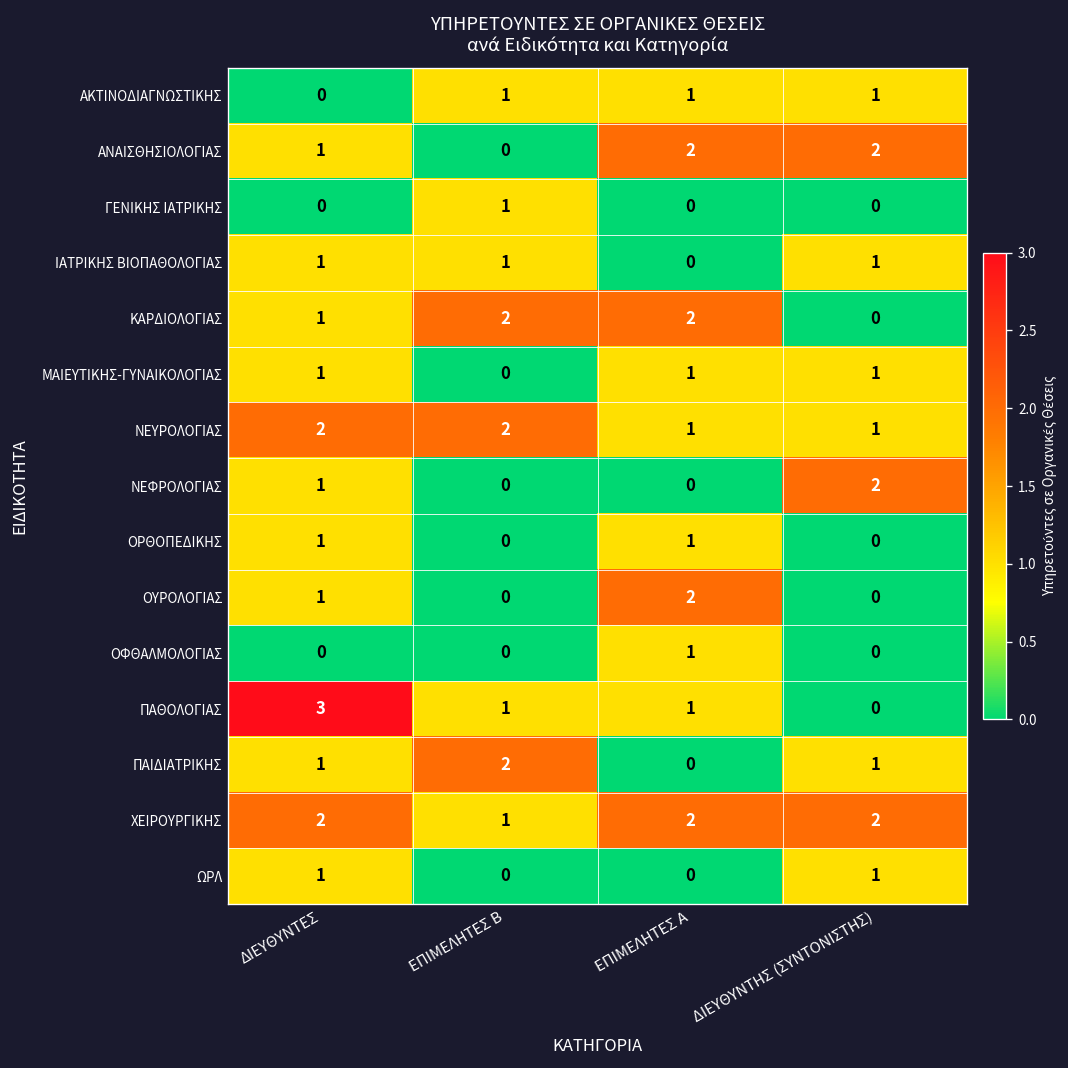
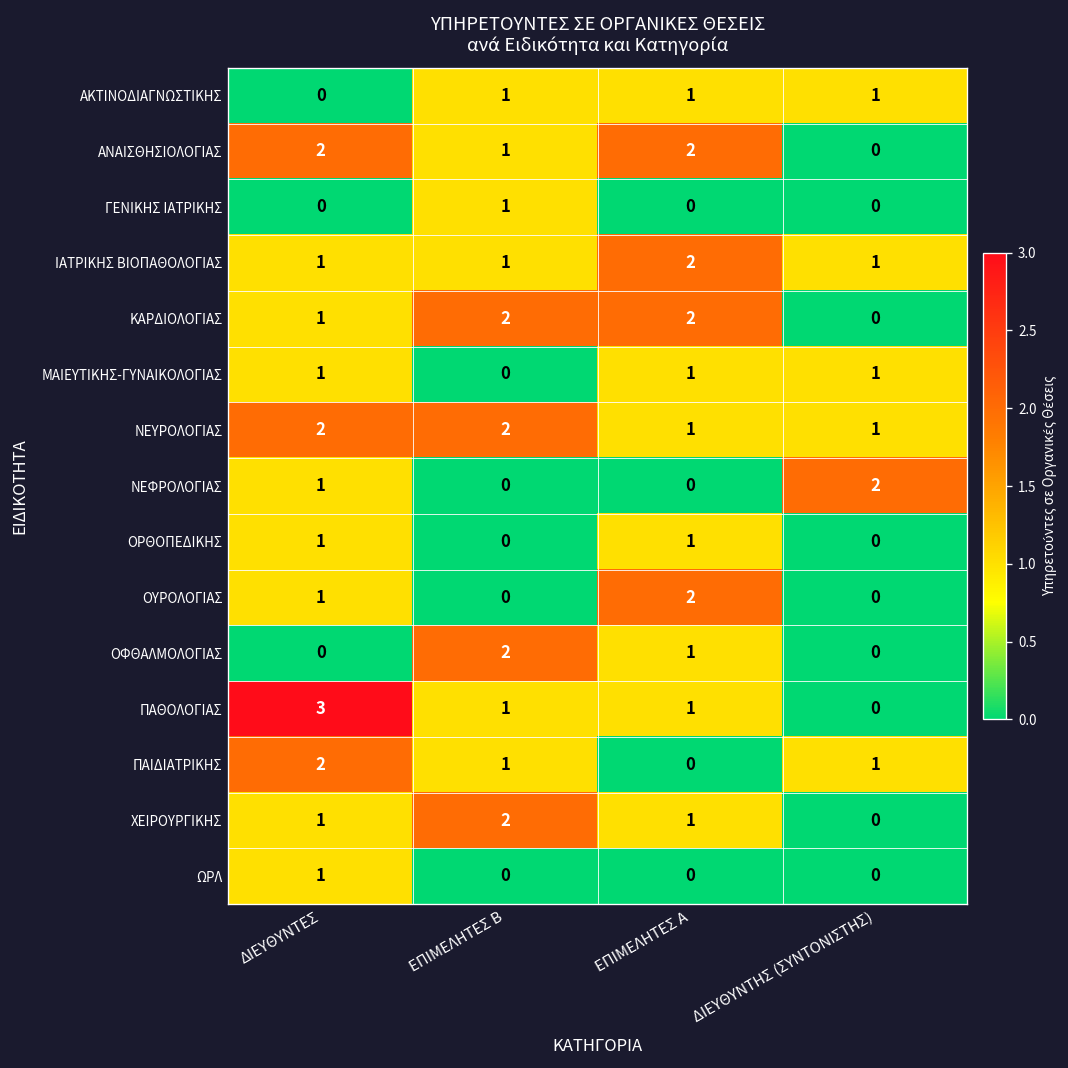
  {
    "ΑΚΤΙΝΟΔΙΑΓΝΩΣΤΙΚΗΣ": {
      "ΔΙΕΥΘΥΝΤΕΣ": 0,
      "ΕΠΙΜΕΛΗΤΕΣ Β": 1,
      "ΕΠΙΜΕΛΗΤΕΣ Α": 1,
      "ΔΙΕΥΘΥΝΤΗΣ (ΣΥΝΤΟΝΙΣΤΗΣ)": 1
    },
    "ΑΝΑΙΣΘΗΣΙΟΛΟΓΙΑΣ": {
-     "ΔΙΕΥΘΥΝΤΕΣ": 1,
-     "ΕΠΙΜΕΛΗΤΕΣ Β": 0,
+     "ΔΙΕΥΘΥΝΤΕΣ": 2,
+     "ΕΠΙΜΕΛΗΤΕΣ Β": 1,
      "ΕΠΙΜΕΛΗΤΕΣ Α": 2,
-     "ΔΙΕΥΘΥΝΤΗΣ (ΣΥΝΤΟΝΙΣΤΗΣ)": 2
+     "ΔΙΕΥΘΥΝΤΗΣ (ΣΥΝΤΟΝΙΣΤΗΣ)": 0
    },
    "ΓΕΝΙΚΗΣ ΙΑΤΡΙΚΗΣ": {
      "ΔΙΕΥΘΥΝΤΕΣ": 0,
      "ΕΠΙΜΕΛΗΤΕΣ Β": 1,
      "ΕΠΙΜΕΛΗΤΕΣ Α": 0,
      "ΔΙΕΥΘΥΝΤΗΣ (ΣΥΝΤΟΝΙΣΤΗΣ)": 0
    },
    "ΙΑΤΡΙΚΗΣ ΒΙΟΠΑΘΟΛΟΓΙΑΣ": {
      "ΔΙΕΥΘΥΝΤΕΣ": 1,
      "ΕΠΙΜΕΛΗΤΕΣ Β": 1,
-     "ΕΠΙΜΕΛΗΤΕΣ Α": 0,
+     "ΕΠΙΜΕΛΗΤΕΣ Α": 2,
      "ΔΙΕΥΘΥΝΤΗΣ (ΣΥΝΤΟΝΙΣΤΗΣ)": 1
    },
    "ΚΑΡΔΙΟΛΟΓΙΑΣ": {
      "ΔΙΕΥΘΥΝΤΕΣ": 1,
      "ΕΠΙΜΕΛΗΤΕΣ Β": 2,
      "ΕΠΙΜΕΛΗΤΕΣ Α": 2,
      "ΔΙΕΥΘΥΝΤΗΣ (ΣΥΝΤΟΝΙΣΤΗΣ)": 0
    },
    "ΜΑΙΕΥΤΙΚΗΣ-ΓΥΝΑΙΚΟΛΟΓΙΑΣ": {
      "ΔΙΕΥΘΥΝΤΕΣ": 1,
      "ΕΠΙΜΕΛΗΤΕΣ Β": 0,
      "ΕΠΙΜΕΛΗΤΕΣ Α": 1,
      "ΔΙΕΥΘΥΝΤΗΣ (ΣΥΝΤΟΝΙΣΤΗΣ)": 1
    },
    "ΝΕΥΡΟΛΟΓΙΑΣ": {
      "ΔΙΕΥΘΥΝΤΕΣ": 2,
      "ΕΠΙΜΕΛΗΤΕΣ Β": 2,
      "ΕΠΙΜΕΛΗΤΕΣ Α": 1,
      "ΔΙΕΥΘΥΝΤΗΣ (ΣΥΝΤΟΝΙΣΤΗΣ)": 1
    },
    "ΝΕΦΡΟΛΟΓΙΑΣ": {
      "ΔΙΕΥΘΥΝΤΕΣ": 1,
      "ΕΠΙΜΕΛΗΤΕΣ Β": 0,
      "ΕΠΙΜΕΛΗΤΕΣ Α": 0,
      "ΔΙΕΥΘΥΝΤΗΣ (ΣΥΝΤΟΝΙΣΤΗΣ)": 2
    },
    "ΟΡΘΟΠΕΔΙΚΗΣ": {
      "ΔΙΕΥΘΥΝΤΕΣ": 1,
      "ΕΠΙΜΕΛΗΤΕΣ Β": 0,
      "ΕΠΙΜΕΛΗΤΕΣ Α": 1,
      "ΔΙΕΥΘΥΝΤΗΣ (ΣΥΝΤΟΝΙΣΤΗΣ)": 0
    },
    "ΟΥΡΟΛΟΓΙΑΣ": {
      "ΔΙΕΥΘΥΝΤΕΣ": 1,
      "ΕΠΙΜΕΛΗΤΕΣ Β": 0,
      "ΕΠΙΜΕΛΗΤΕΣ Α": 2,
      "ΔΙΕΥΘΥΝΤΗΣ (ΣΥΝΤΟΝΙΣΤΗΣ)": 0
    },
    "ΟΦΘΑΛΜΟΛΟΓΙΑΣ": {
      "ΔΙΕΥΘΥΝΤΕΣ": 0,
-     "ΕΠΙΜΕΛΗΤΕΣ Β": 0,
+     "ΕΠΙΜΕΛΗΤΕΣ Β": 2,
      "ΕΠΙΜΕΛΗΤΕΣ Α": 1,
      "ΔΙΕΥΘΥΝΤΗΣ (ΣΥΝΤΟΝΙΣΤΗΣ)": 0
    },
    "ΠΑΘΟΛΟΓΙΑΣ": {
      "ΔΙΕΥΘΥΝΤΕΣ": 3,
      "ΕΠΙΜΕΛΗΤΕΣ Β": 1,
      "ΕΠΙΜΕΛΗΤΕΣ Α": 1,
      "ΔΙΕΥΘΥΝΤΗΣ (ΣΥΝΤΟΝΙΣΤΗΣ)": 0
    },
    "ΠΑΙΔΙΑΤΡΙΚΗΣ": {
-     "ΔΙΕΥΘΥΝΤΕΣ": 1,
-     "ΕΠΙΜΕΛΗΤΕΣ Β": 2,
+     "ΔΙΕΥΘΥΝΤΕΣ": 2,
+     "ΕΠΙΜΕΛΗΤΕΣ Β": 1,
      "ΕΠΙΜΕΛΗΤΕΣ Α": 0,
      "ΔΙΕΥΘΥΝΤΗΣ (ΣΥΝΤΟΝΙΣΤΗΣ)": 1
    },
    "ΧΕΙΡΟΥΡΓΙΚΗΣ": {
-     "ΔΙΕΥΘΥΝΤΕΣ": 2,
-     "ΕΠΙΜΕΛΗΤΕΣ Β": 1,
-     "ΕΠΙΜΕΛΗΤΕΣ Α": 2,
-     "ΔΙΕΥΘΥΝΤΗΣ (ΣΥΝΤΟΝΙΣΤΗΣ)": 2
+     "ΔΙΕΥΘΥΝΤΕΣ": 1,
+     "ΕΠΙΜΕΛΗΤΕΣ Β": 2,
+     "ΕΠΙΜΕΛΗΤΕΣ Α": 1,
+     "ΔΙΕΥΘΥΝΤΗΣ (ΣΥΝΤΟΝΙΣΤΗΣ)": 0
    },
    "ΩΡΛ": {
      "ΔΙΕΥΘΥΝΤΕΣ": 1,
      "ΕΠΙΜΕΛΗΤΕΣ Β": 0,
      "ΕΠΙΜΕΛΗΤΕΣ Α": 0,
-     "ΔΙΕΥΘΥΝΤΗΣ (ΣΥΝΤΟΝΙΣΤΗΣ)": 1
+     "ΔΙΕΥΘΥΝΤΗΣ (ΣΥΝΤΟΝΙΣΤΗΣ)": 0
    }
  }
